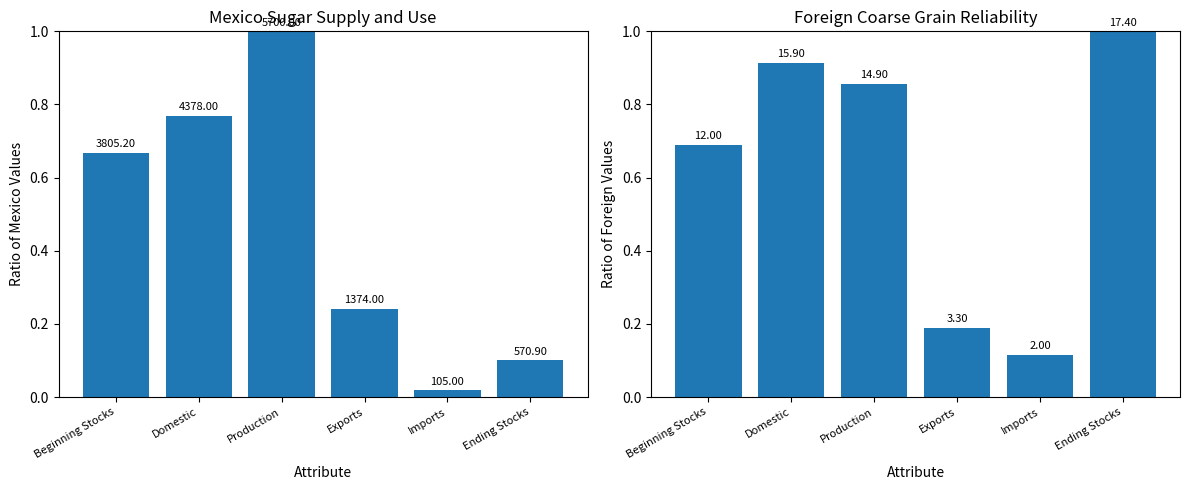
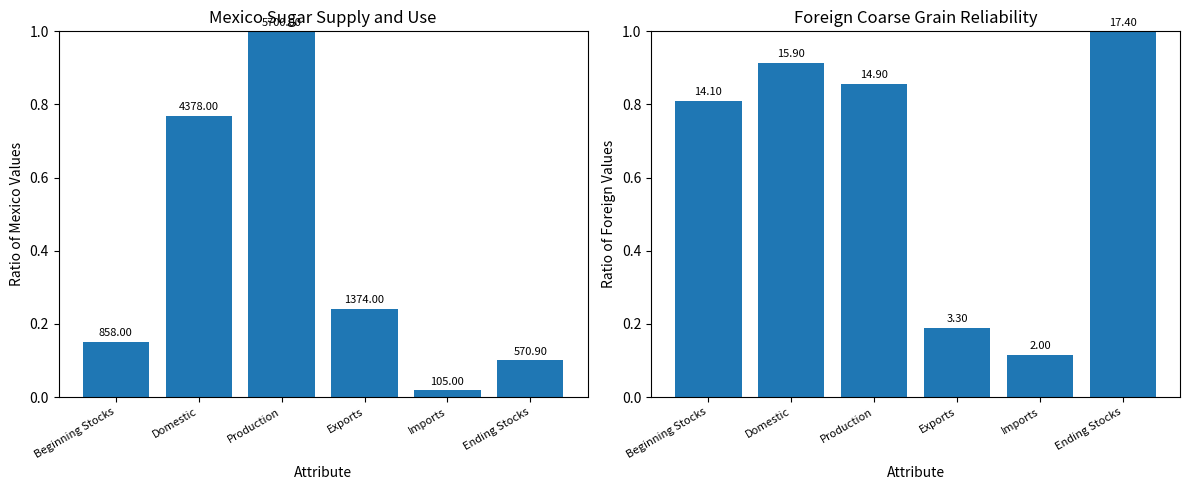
  {
    "Mexico Sugar Supply and Use": {
-     "Beginning Stocks": 3805.20
+     "Beginning Stocks": 858.00
    },
    "Foreign Coarse Grain Reliability": {
-     "Beginning Stocks": 12.00
+     "Beginning Stocks": 14.10
    }
  }
